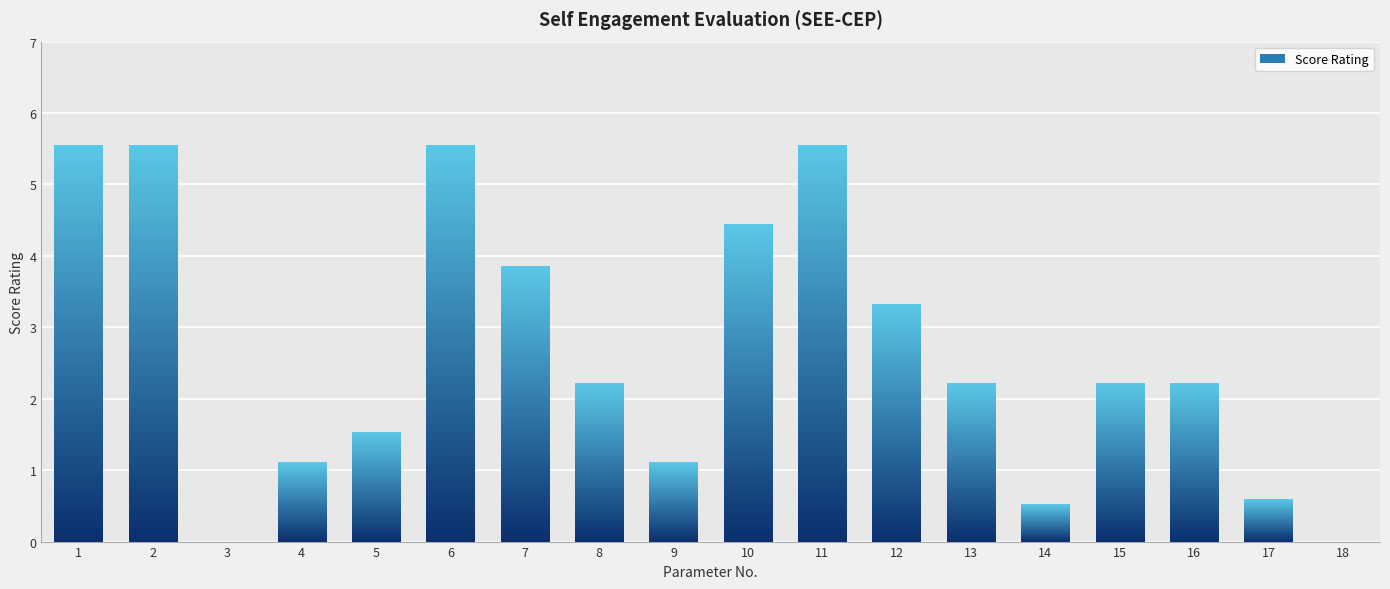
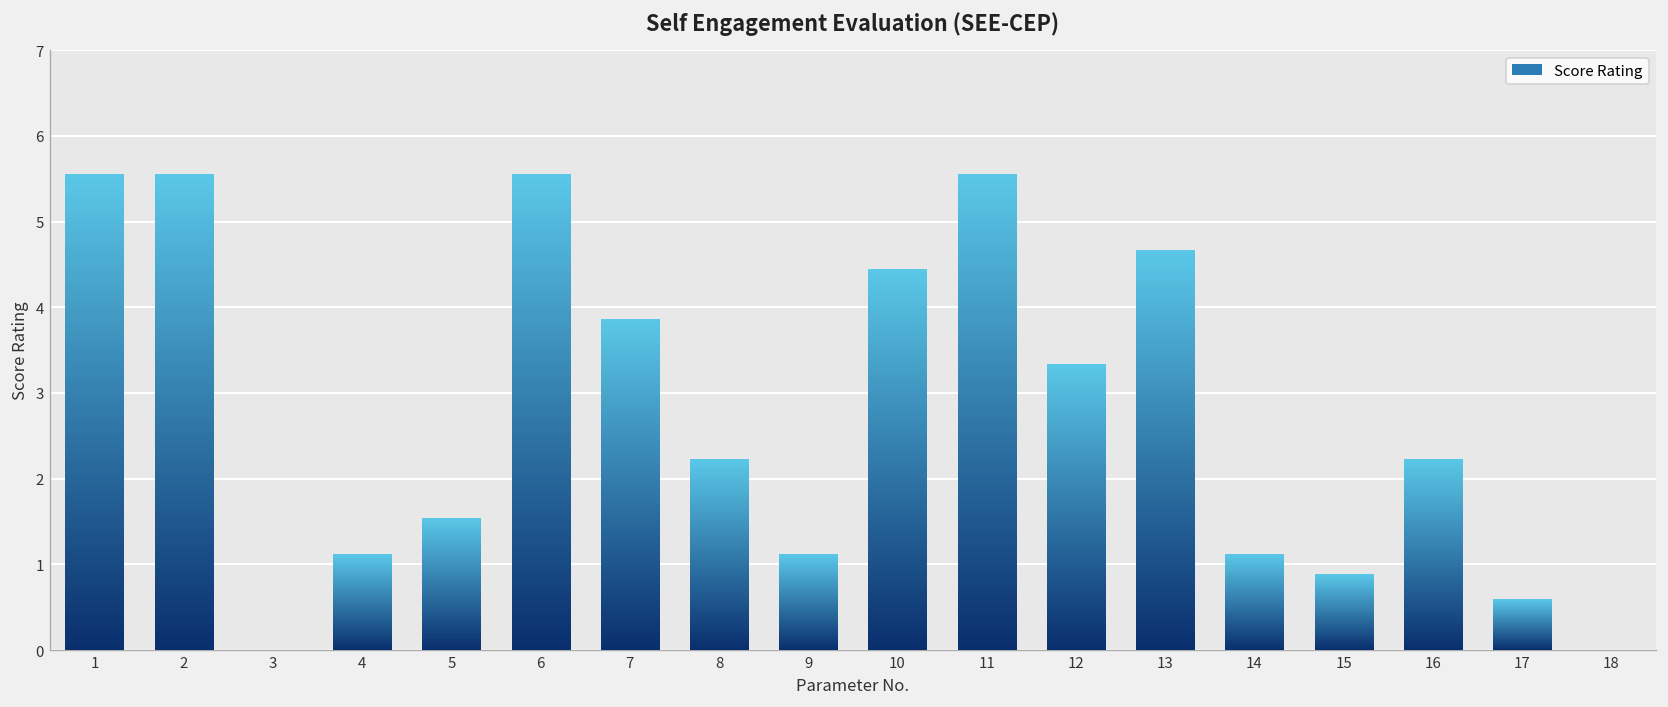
  {
    "1": 5.6,
    "2": 5.6,
    "3": 0.0,
    "4": 1.1,
    "5": 1.5,
    "6": 5.6,
    "7": 3.9,
    "8": 2.2,
    "9": 1.1,
    "10": 4.4,
    "11": 5.6,
    "12": 3.3,
-   "13": 2.2,
-   "14": 0.5,
-   "15": 2.2,
+   "13": 4.7,
+   "14": 1.1,
+   "15": 0.9,
    "16": 2.2,
    "17": 0.6,
    "18": 0.0
  }
